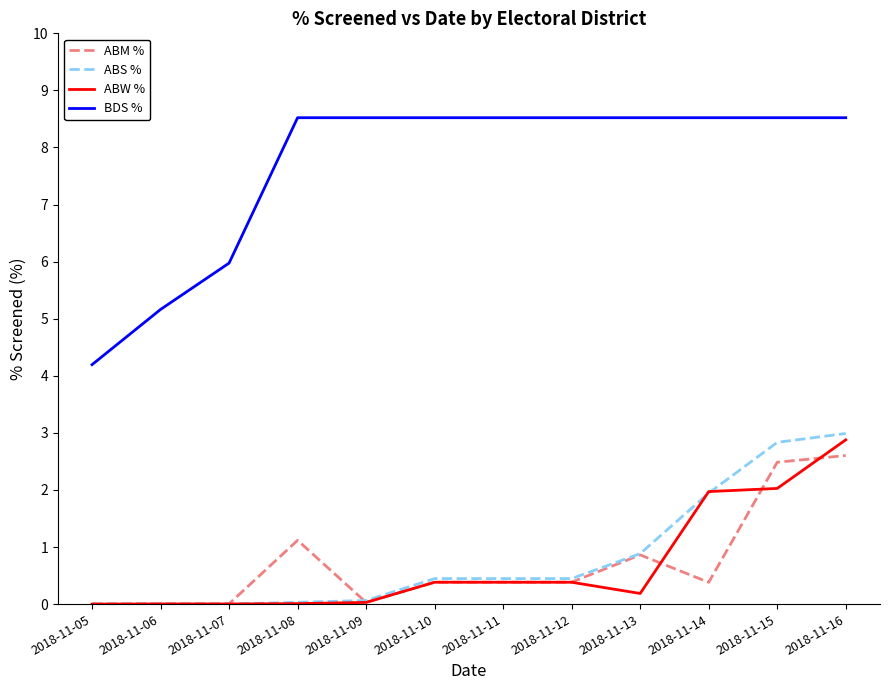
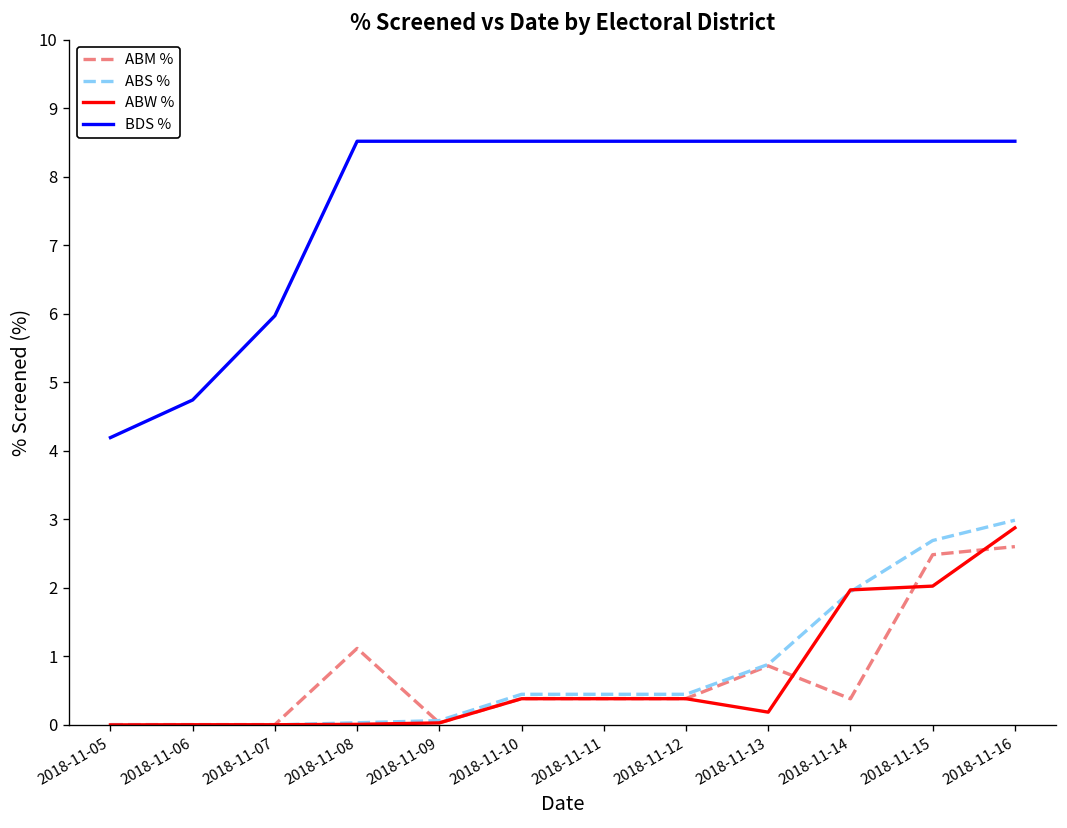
  {
    "ABM %": {
      "2018-11-08": 1.1,
      "2018-11-14": 0.4,
      "2018-11-15": 2.5,
      "2018-11-16": 2.6
    },
    "ABS %": {
      "2018-11-10": 0.4,
      "2018-11-11": 0.4,
      "2018-11-12": 0.4,
-     "2018-11-15": 2.8,
+     "2018-11-15": 2.7,
      "2018-11-16": 3.0
    },
    "ABW %": {
      "2018-11-13": 0.2,
      "2018-11-15": 2.0,
      "2018-11-16": 2.9
    },
    "BDS %": {
      "2018-11-05": 4.2,
-     "2018-11-06": 5.2,
+     "2018-11-06": 4.7,
      "2018-11-07": 6.0,
      "2018-11-08": 8.5,
      "2018-11-09": 8.5,
      "2018-11-10": 8.5,
      "2018-11-11": 8.5,
      "2018-11-12": 8.5,
      "2018-11-13": 8.5,
      "2018-11-14": 8.5,
      "2018-11-15": 8.5,
      "2018-11-16": 8.5
    }
  }
